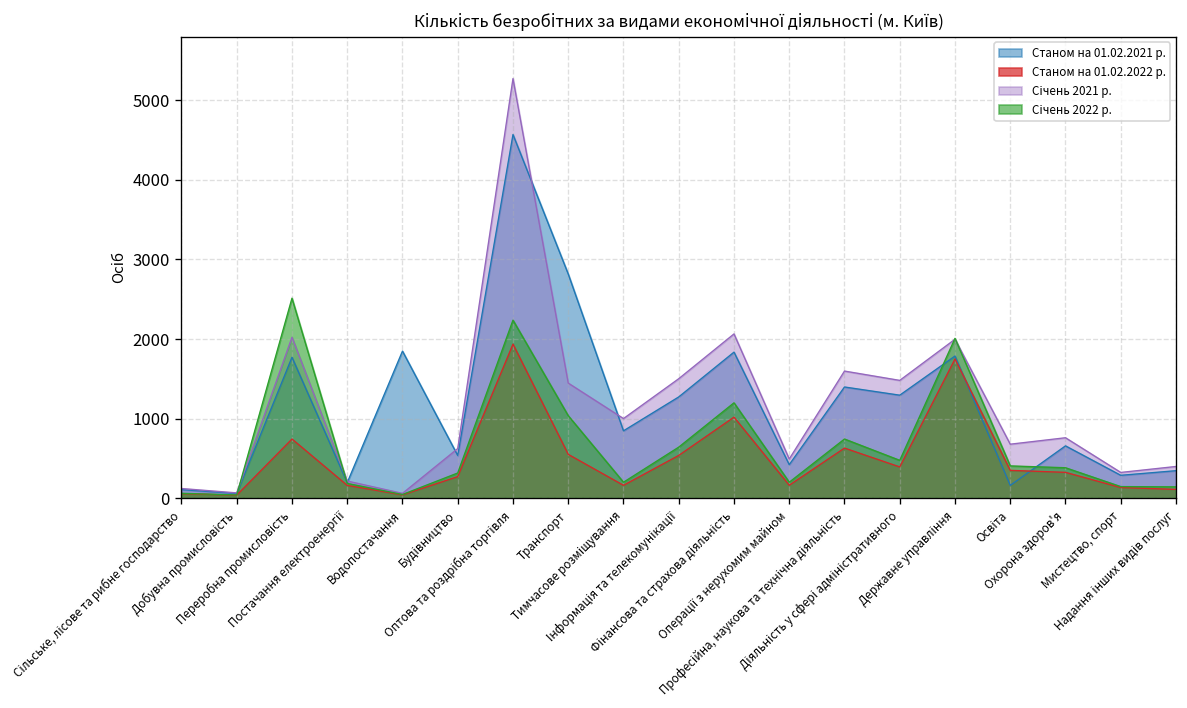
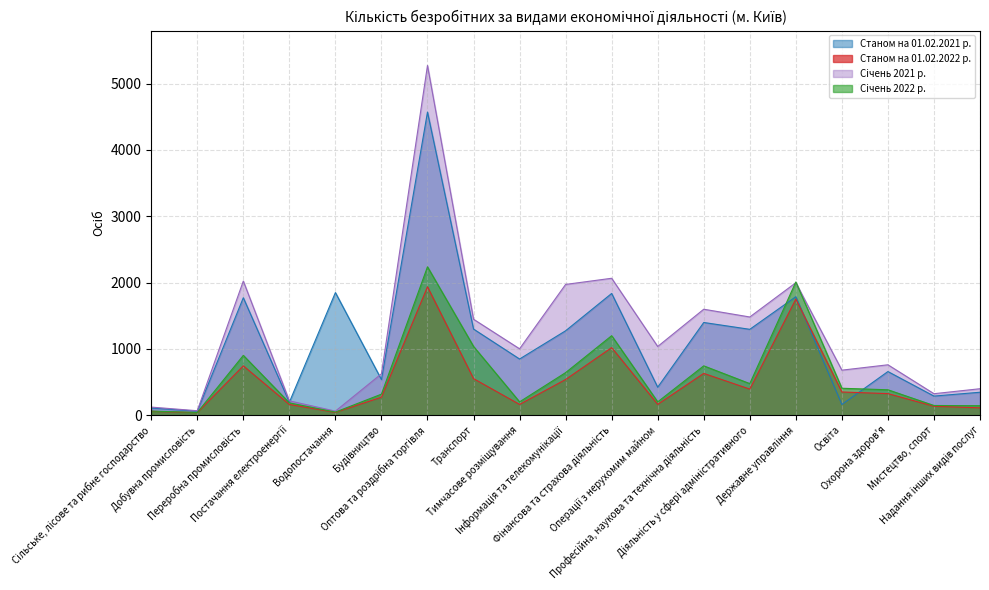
  {
    "Станом на 01.02.2021 р.": {
      "Переробна промисловість": 1800,
      "Водопостачання": 1800,
      "Будівництво": 500,
      "Оптова та роздрібна торгівля": 4600,
-     "Транспорт": 2800,
+     "Транспорт": 1300,
      "Тимчасове розміщування": 800,
      "Інформація та телекомунікації": 1300,
      "Фінансова та страхова діяльність": 1800,
      "Операції з нерухомим майном": 400,
      "Професійна, наукова та технічна діяльність": 1400,
      "Діяльність у сфері адміністративного": 1300,
      "Освіта": 200,
      "Охорона здоров'я": 700,
      "Надання інших видів послуг": 300
    },
    "Станом на 01.02.2022 р.": {
      "Переробна промисловість": 700,
      "Будівництво": 300,
      "Оптова та роздрібна торгівля": 1900,
      "Транспорт": 600,
      "Інформація та телекомунікації": 500,
      "Фінансова та страхова діяльність": 1000,
      "Професійна, наукова та технічна діяльність": 600,
      "Діяльність у сфері адміністративного": 400,
      "Освіта": 300,
      "Охорона здоров'я": 300
    },
    "Січень 2021 р.": {
      "Переробна промисловість": 2000,
      "Будівництво": 600,
      "Оптова та роздрібна торгівля": 5300,
      "Транспорт": 1400,
      "Тимчасове розміщування": 1000,
-     "Інформація та телекомунікації": 1500,
+     "Інформація та телекомунікації": 2000,
      "Фінансова та страхова діяльність": 2100,
-     "Операції з нерухомим майном": 500,
+     "Операції з нерухомим майном": 1000,
      "Професійна, наукова та технічна діяльність": 1600,
      "Діяльність у сфері адміністративного": 1500,
      "Освіта": 700,
      "Охорона здоров'я": 800,
      "Надання інших видів послуг": 400
    },
    "Січень 2022 р.": {
-     "Переробна промисловість": 2500,
+     "Переробна промисловість": 900,
      "Будівництво": 300,
      "Оптова та роздрібна торгівля": 2200,
      "Транспорт": 1000,
      "Інформація та телекомунікації": 600,
      "Фінансова та страхова діяльність": 1200,
      "Професійна, наукова та технічна діяльність": 700,
      "Діяльність у сфері адміністративного": 500,
      "Освіта": 400,
      "Охорона здоров'я": 400
    }
  }
